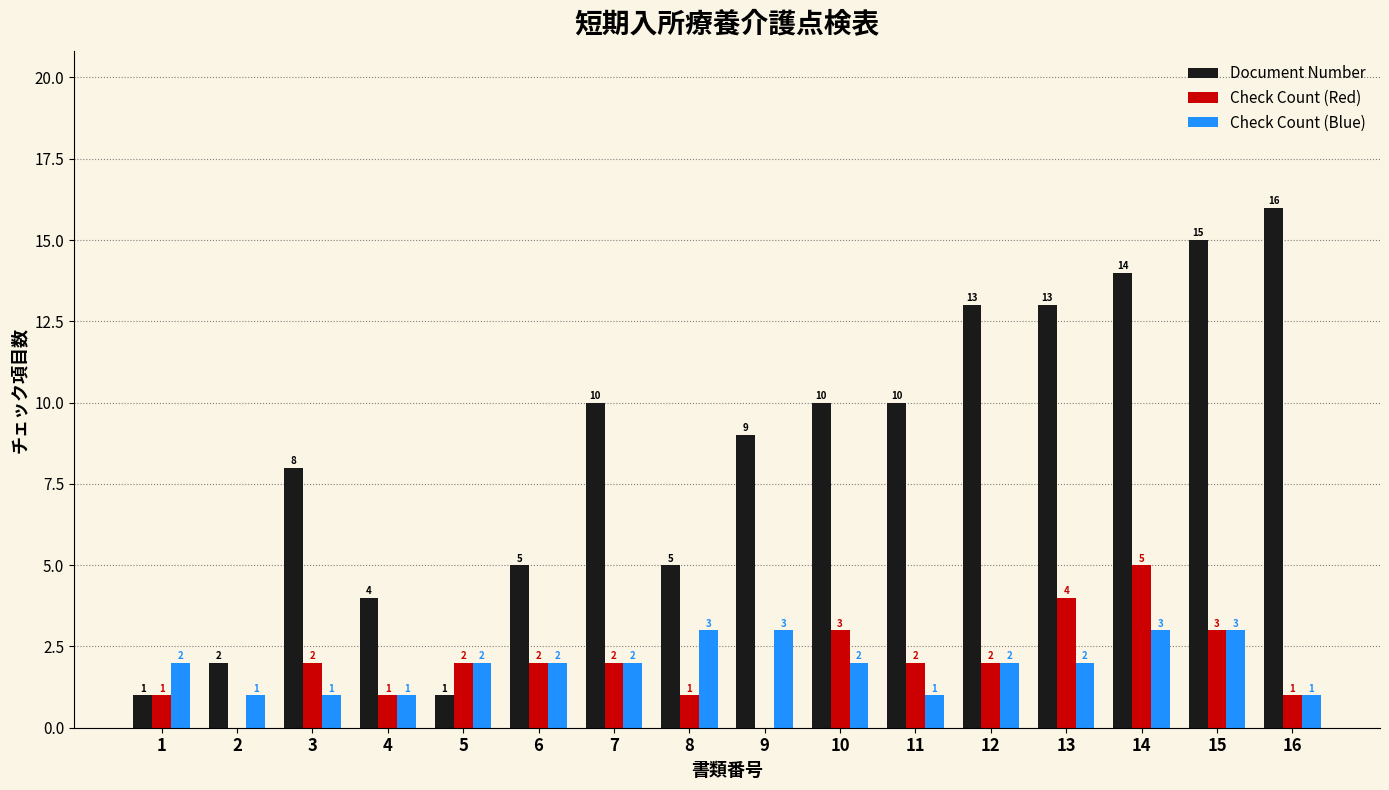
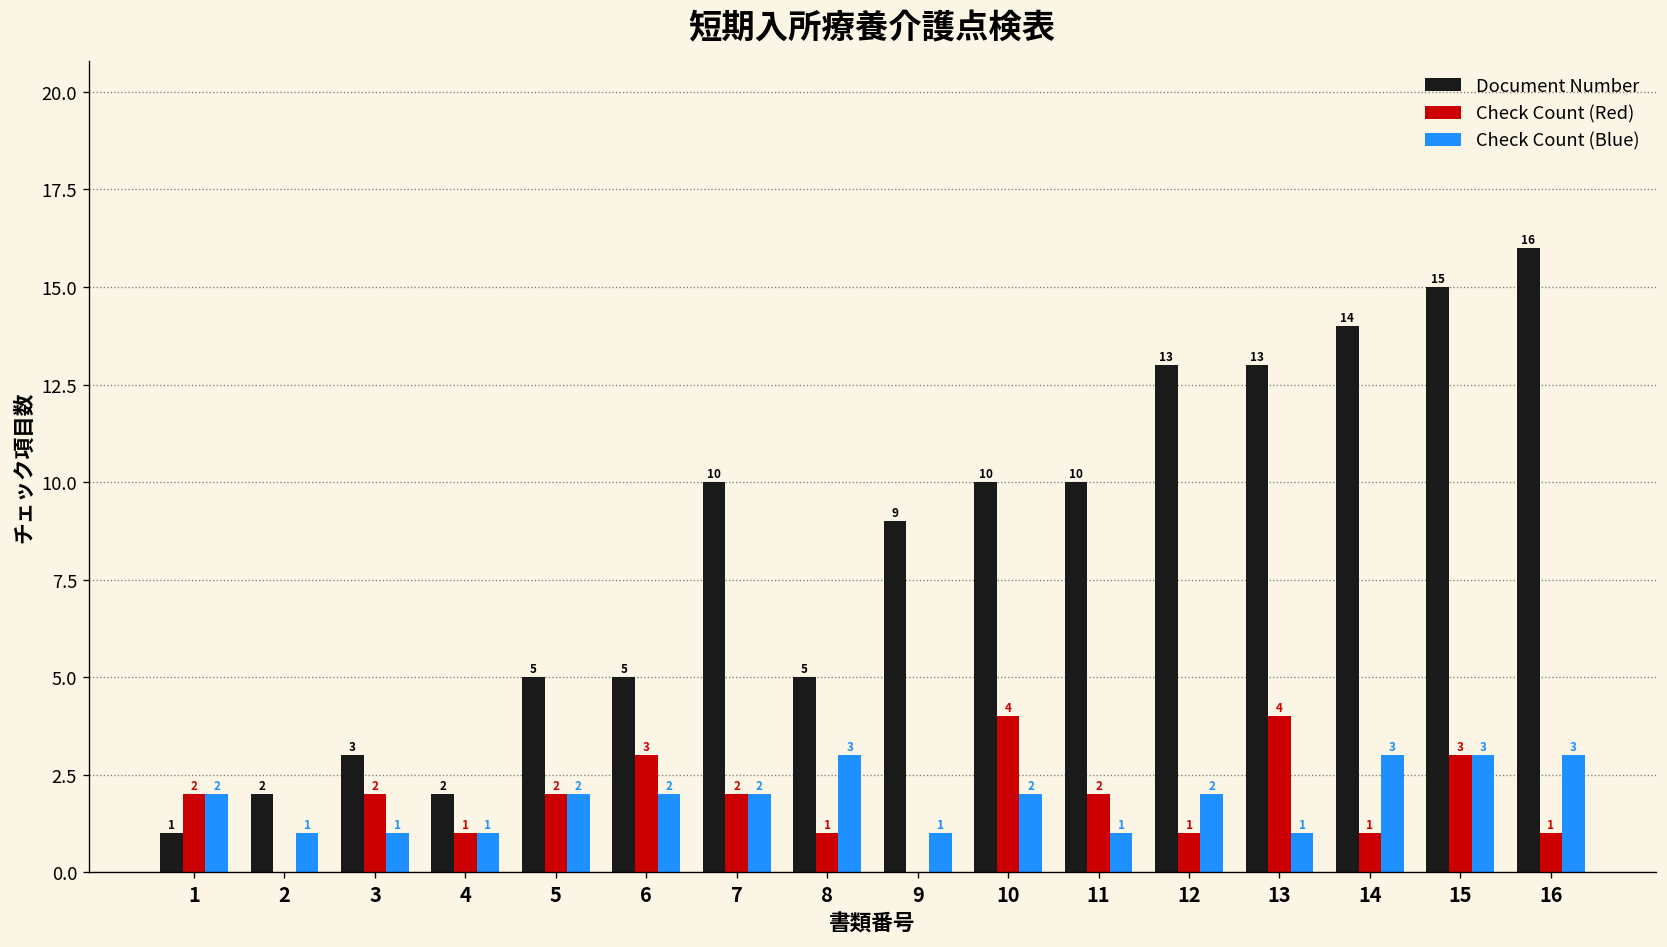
  {
    "Document Number": {
      "1": 1,
      "2": 2,
-     "3": 8,
-     "4": 4,
-     "5": 1,
+     "3": 3,
+     "4": 2,
+     "5": 5,
      "6": 5,
      "7": 10,
      "8": 5,
      "9": 9,
      "10": 10,
      "11": 10,
      "12": 13,
      "13": 13,
      "14": 14,
      "15": 15,
      "16": 16
    },
    "Check Count (Red)": {
-     "1": 1,
+     "1": 2,
      "3": 2,
      "4": 1,
      "5": 2,
-     "6": 2,
+     "6": 3,
      "7": 2,
      "8": 1,
-     "10": 3,
+     "10": 4,
      "11": 2,
-     "12": 2,
+     "12": 1,
      "13": 4,
-     "14": 5,
+     "14": 1,
      "15": 3,
      "16": 1
    },
    "Check Count (Blue)": {
      "1": 2,
      "2": 1,
      "3": 1,
      "4": 1,
      "5": 2,
      "6": 2,
      "7": 2,
      "8": 3,
-     "9": 3,
+     "9": 1,
      "10": 2,
      "11": 1,
      "12": 2,
-     "13": 2,
+     "13": 1,
      "14": 3,
      "15": 3,
-     "16": 1
+     "16": 3
    }
  }
